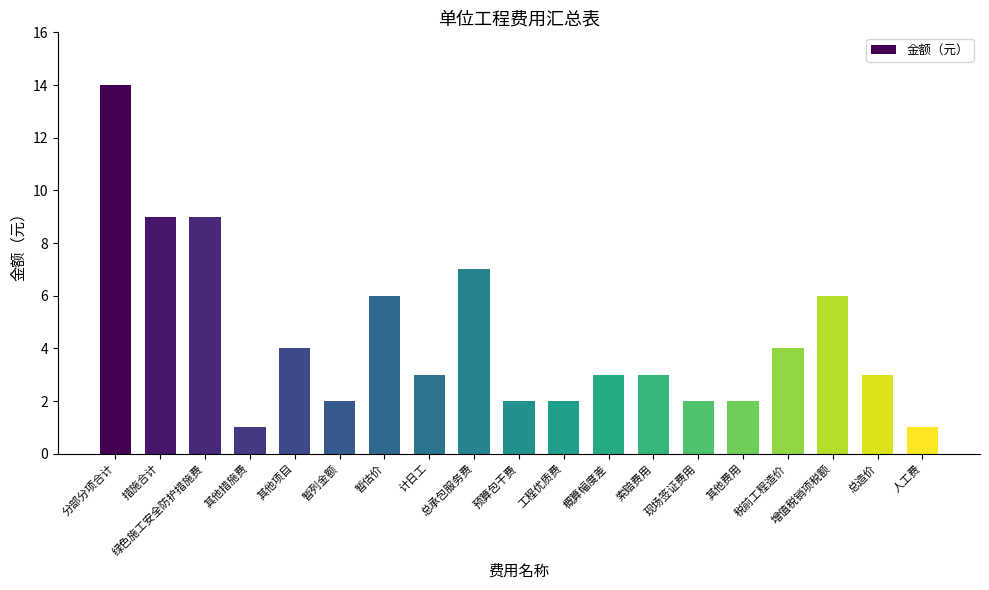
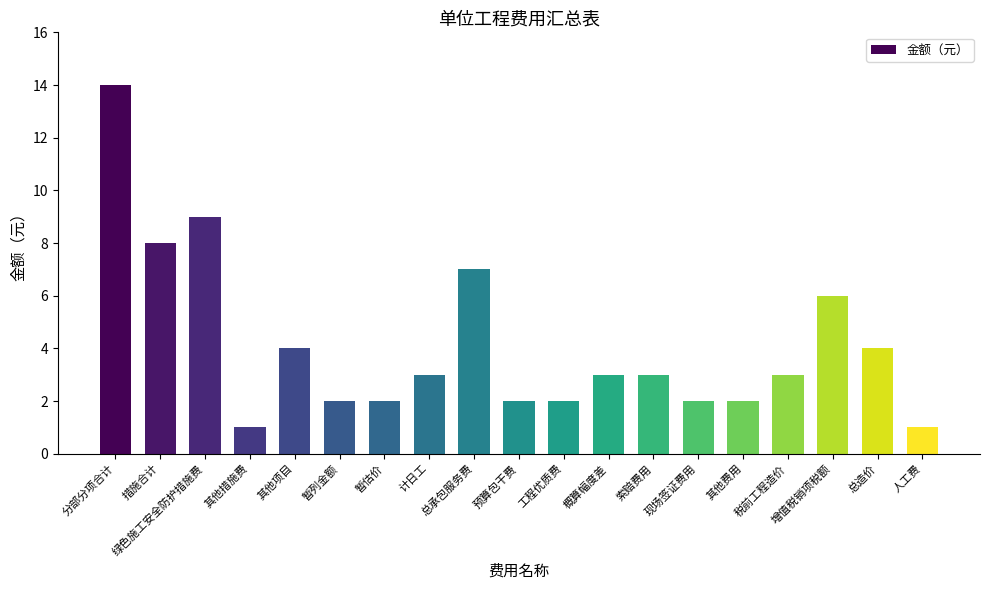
  {
    "分部分项合计": 14,
-   "措施合计": 9,
+   "措施合计": 8,
    "绿色施工安全防护措施费": 9,
    "其他措施费": 1,
    "其他项目": 4,
    "暂列金额": 2,
-   "暂估价": 6,
+   "暂估价": 2,
    "计日工": 3,
    "总承包服务费": 7,
    "预算包干费": 2,
    "工程优质费": 2,
    "概算幅度差": 3,
    "索赔费用": 3,
    "现场签证费用": 2,
    "其他费用": 2,
-   "税前工程造价": 4,
+   "税前工程造价": 3,
    "增值税销项税额": 6,
-   "总造价": 3,
+   "总造价": 4,
    "人工费": 1
  }
